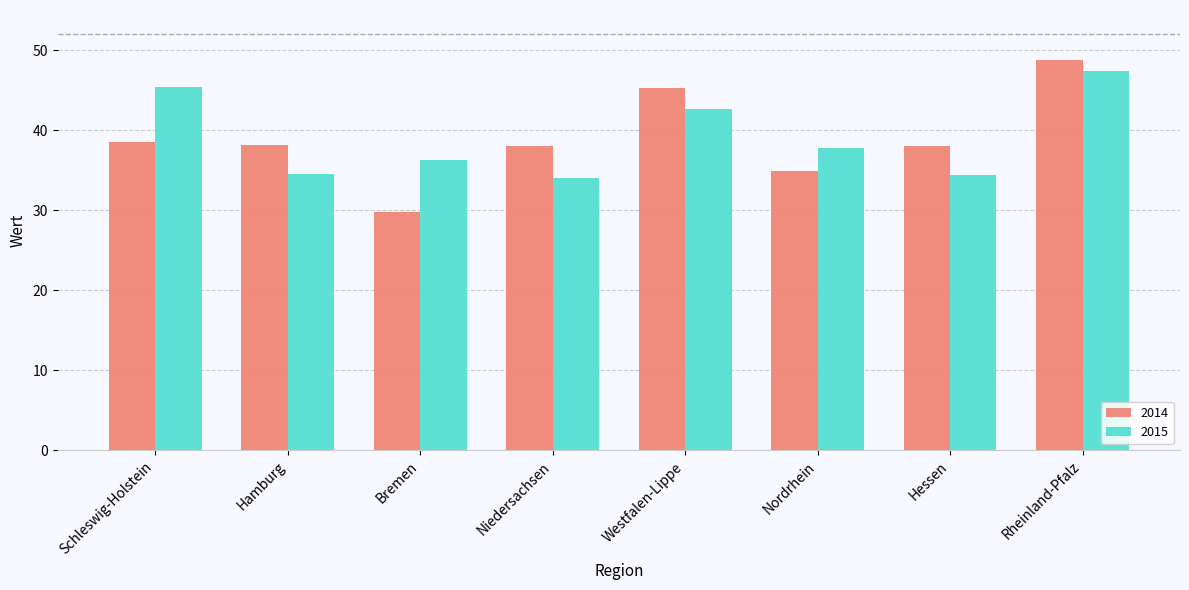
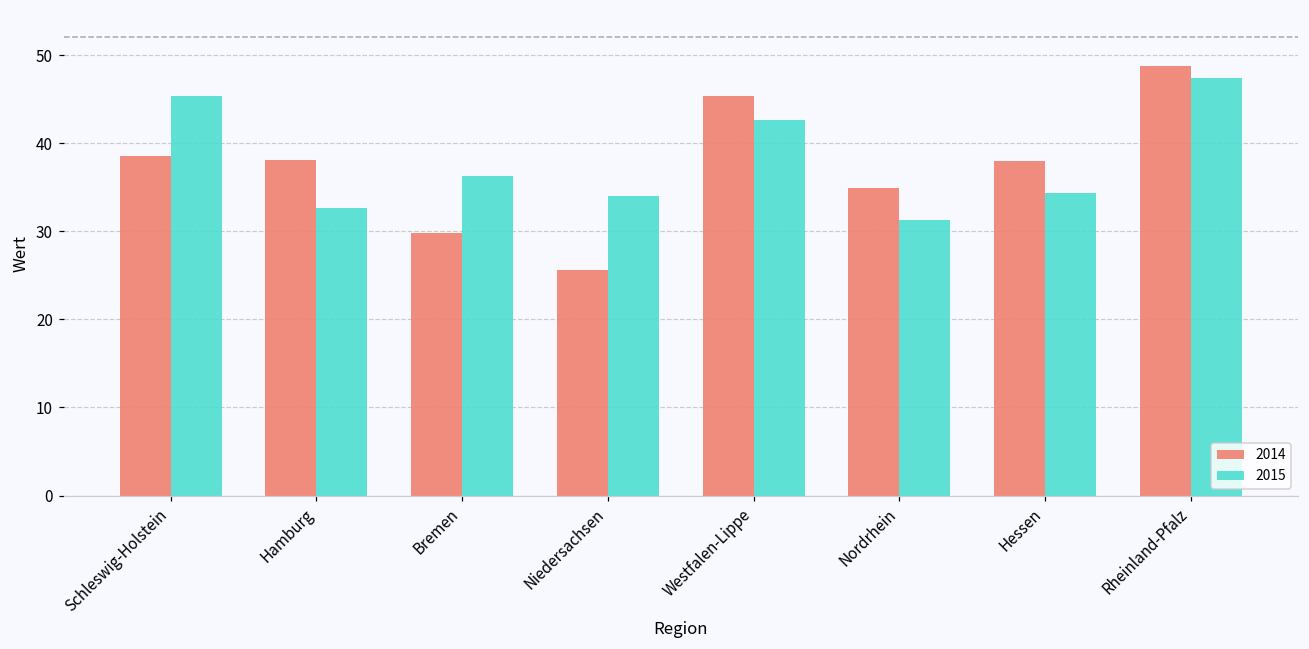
  {
    "2014": {
      "Schleswig-Holstein": 39,
      "Hamburg": 38,
      "Bremen": 30,
-     "Niedersachsen": 38,
+     "Niedersachsen": 26,
      "Westfalen-Lippe": 45,
      "Nordrhein": 35,
      "Hessen": 38,
      "Rheinland-Pfalz": 49
    },
    "2015": {
      "Schleswig-Holstein": 45,
-     "Hamburg": 35,
+     "Hamburg": 33,
      "Bremen": 36,
      "Niedersachsen": 34,
      "Westfalen-Lippe": 43,
-     "Nordrhein": 38,
+     "Nordrhein": 31,
      "Hessen": 34,
      "Rheinland-Pfalz": 47
    }
  }
